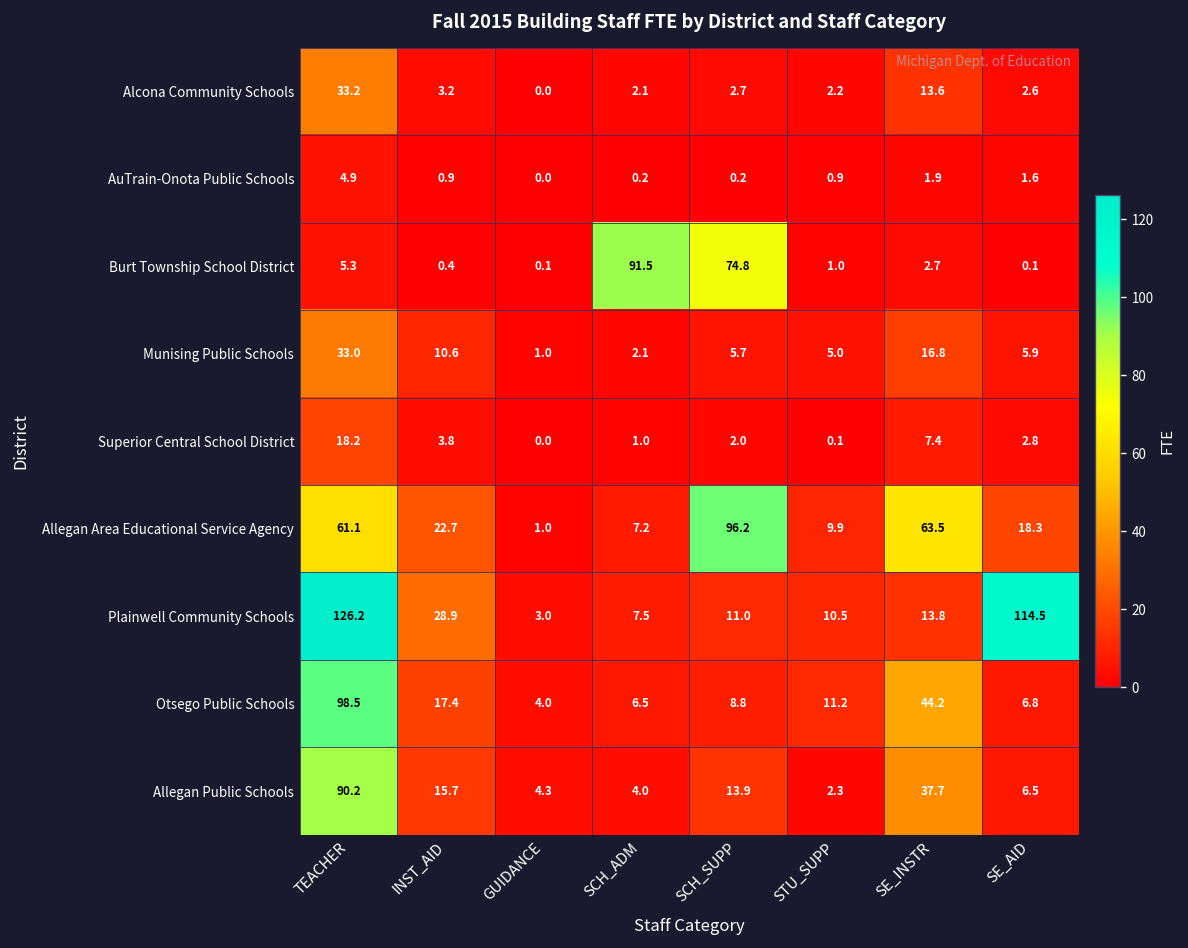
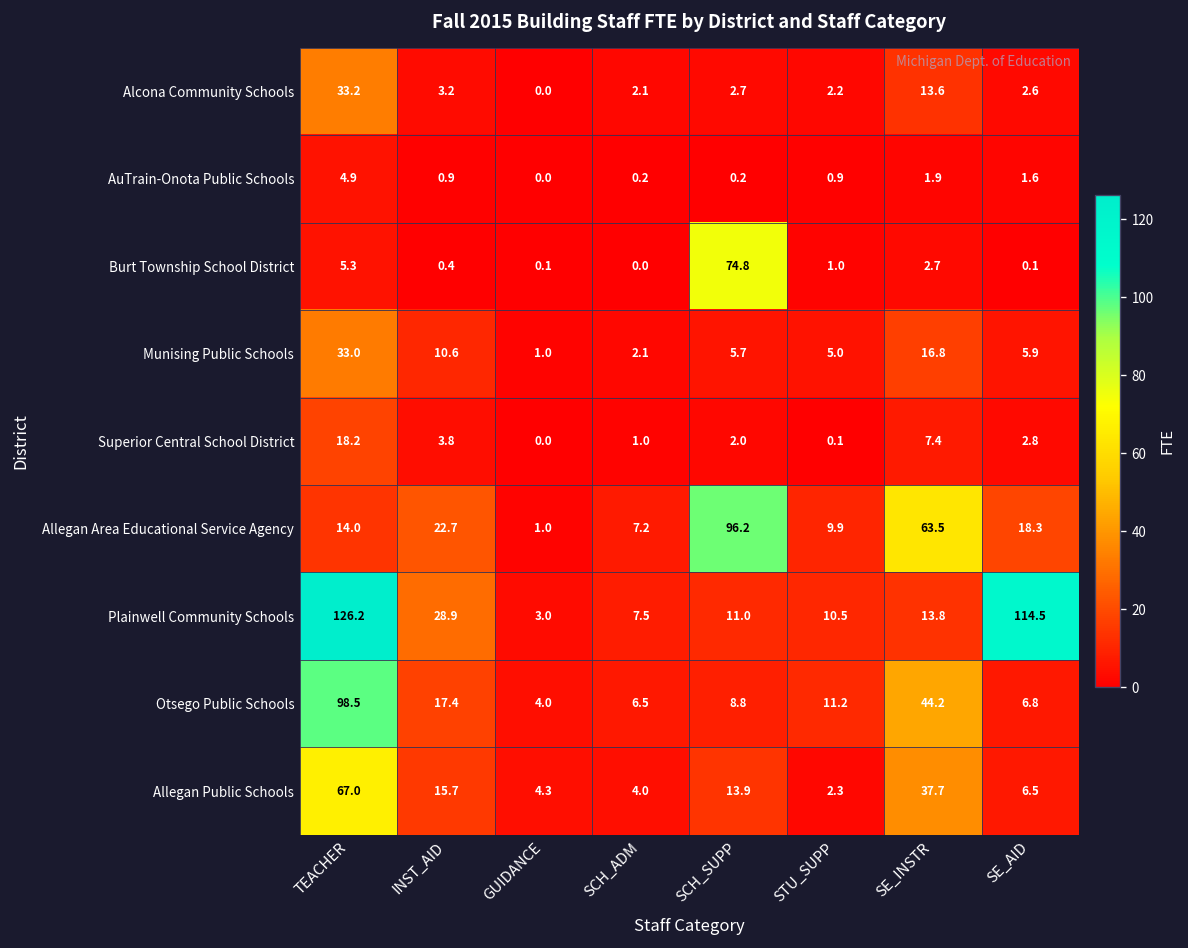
  {
    "Alcona Community Schools": {
      "TEACHER": 33.2,
      "INST_AID": 3.2,
      "GUIDANCE": 0.0,
      "SCH_ADM": 2.1,
      "SCH_SUPP": 2.7,
      "STU_SUPP": 2.2,
      "SE_INSTR": 13.6
    },
    "AuTrain-Onota Public Schools": {
      "TEACHER": 4.9,
      "INST_AID": 0.9,
      "GUIDANCE": 0.0,
      "SCH_ADM": 0.2,
      "SCH_SUPP": 0.2,
      "STU_SUPP": 0.9,
      "SE_INSTR": 1.9,
      "SE_AID": 1.6
    },
    "Burt Township School District": {
      "TEACHER": 5.3,
      "INST_AID": 0.4,
      "GUIDANCE": 0.1,
-     "SCH_ADM": 91.5,
+     "SCH_ADM": 0.0,
      "SCH_SUPP": 74.8,
      "STU_SUPP": 1.0,
      "SE_INSTR": 2.7,
      "SE_AID": 0.1
    },
    "Munising Public Schools": {
      "TEACHER": 33.0,
      "INST_AID": 10.6,
      "GUIDANCE": 1.0,
      "SCH_ADM": 2.1,
      "SCH_SUPP": 5.7,
      "STU_SUPP": 5.0,
      "SE_INSTR": 16.8,
      "SE_AID": 5.9
    },
    "Superior Central School District": {
      "TEACHER": 18.2,
      "INST_AID": 3.8,
      "GUIDANCE": 0.0,
      "SCH_ADM": 1.0,
      "SCH_SUPP": 2.0,
      "STU_SUPP": 0.1,
      "SE_INSTR": 7.4,
      "SE_AID": 2.8
    },
    "Allegan Area Educational Service Agency": {
-     "TEACHER": 61.1,
+     "TEACHER": 14.0,
      "INST_AID": 22.7,
      "GUIDANCE": 1.0,
      "SCH_ADM": 7.2,
      "SCH_SUPP": 96.2,
      "STU_SUPP": 9.9,
      "SE_INSTR": 63.5,
      "SE_AID": 18.3
    },
    "Plainwell Community Schools": {
      "TEACHER": 126.2,
      "INST_AID": 28.9,
      "GUIDANCE": 3.0,
      "SCH_ADM": 7.5,
      "SCH_SUPP": 11.0,
      "STU_SUPP": 10.5,
      "SE_INSTR": 13.8,
      "SE_AID": 114.5
    },
    "Otsego Public Schools": {
      "TEACHER": 98.5,
      "INST_AID": 17.4,
      "GUIDANCE": 4.0,
      "SCH_ADM": 6.5,
      "SCH_SUPP": 8.8,
      "STU_SUPP": 11.2,
      "SE_INSTR": 44.2,
      "SE_AID": 6.8
    },
    "Allegan Public Schools": {
-     "TEACHER": 90.2,
+     "TEACHER": 67.0,
      "INST_AID": 15.7,
      "GUIDANCE": 4.3,
      "SCH_ADM": 4.0,
      "SCH_SUPP": 13.9,
      "STU_SUPP": 2.3,
      "SE_INSTR": 37.7,
      "SE_AID": 6.5
    }
  }
